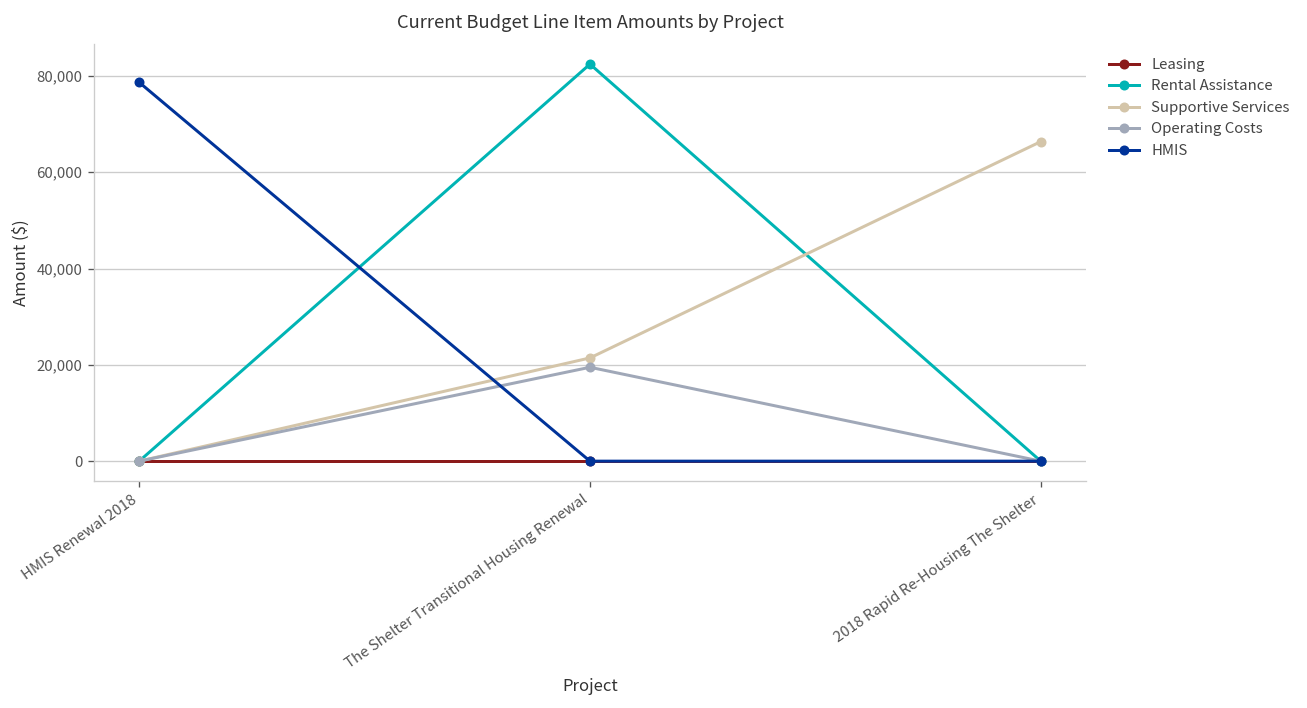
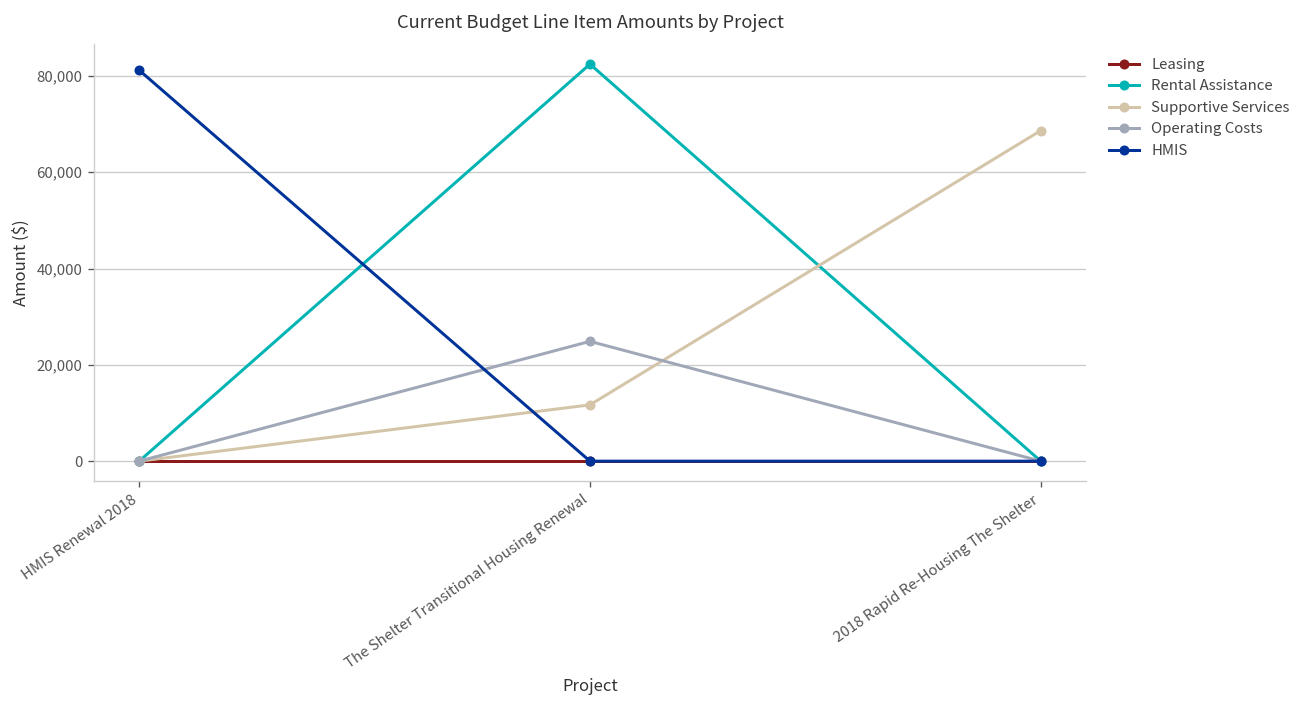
  {
    "Rental Assistance": {
      "The Shelter Transitional Housing Renewal": "82,000"
    },
    "Supportive Services": {
-     "The Shelter Transitional Housing Renewal": "21,000",
-     "2018 Rapid Re-Housing The Shelter": "66,000"
+     "The Shelter Transitional Housing Renewal": "12,000",
+     "2018 Rapid Re-Housing The Shelter": "69,000"
    },
    "Operating Costs": {
-     "The Shelter Transitional Housing Renewal": "20,000"
+     "The Shelter Transitional Housing Renewal": "25,000"
    },
    "HMIS": {
-     "HMIS Renewal 2018": "79,000"
+     "HMIS Renewal 2018": "81,000"
    }
  }
